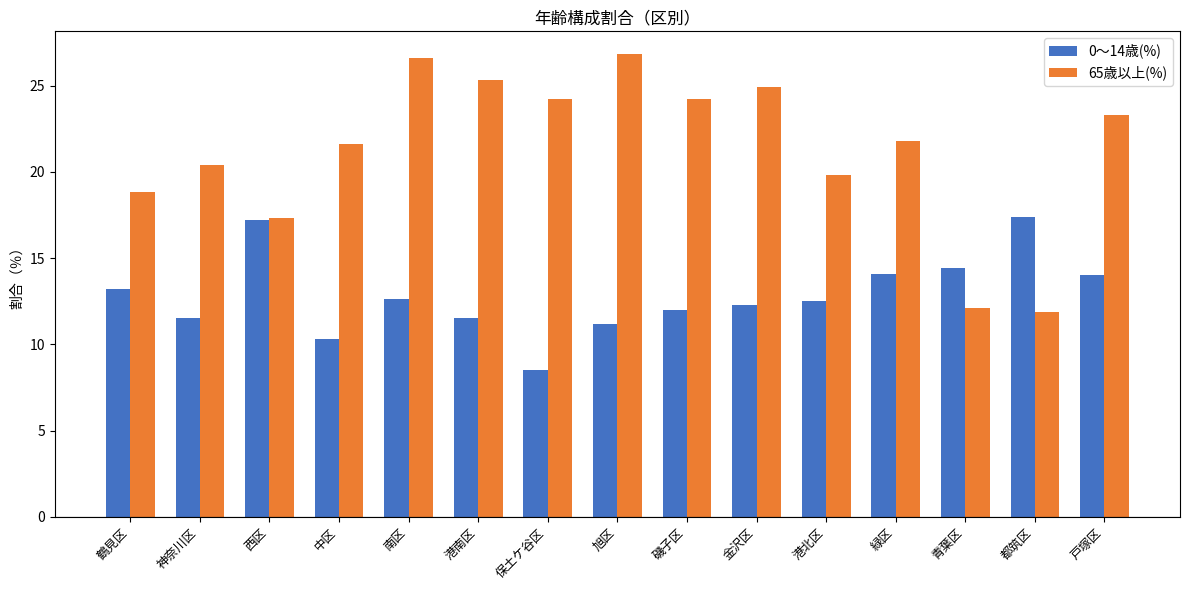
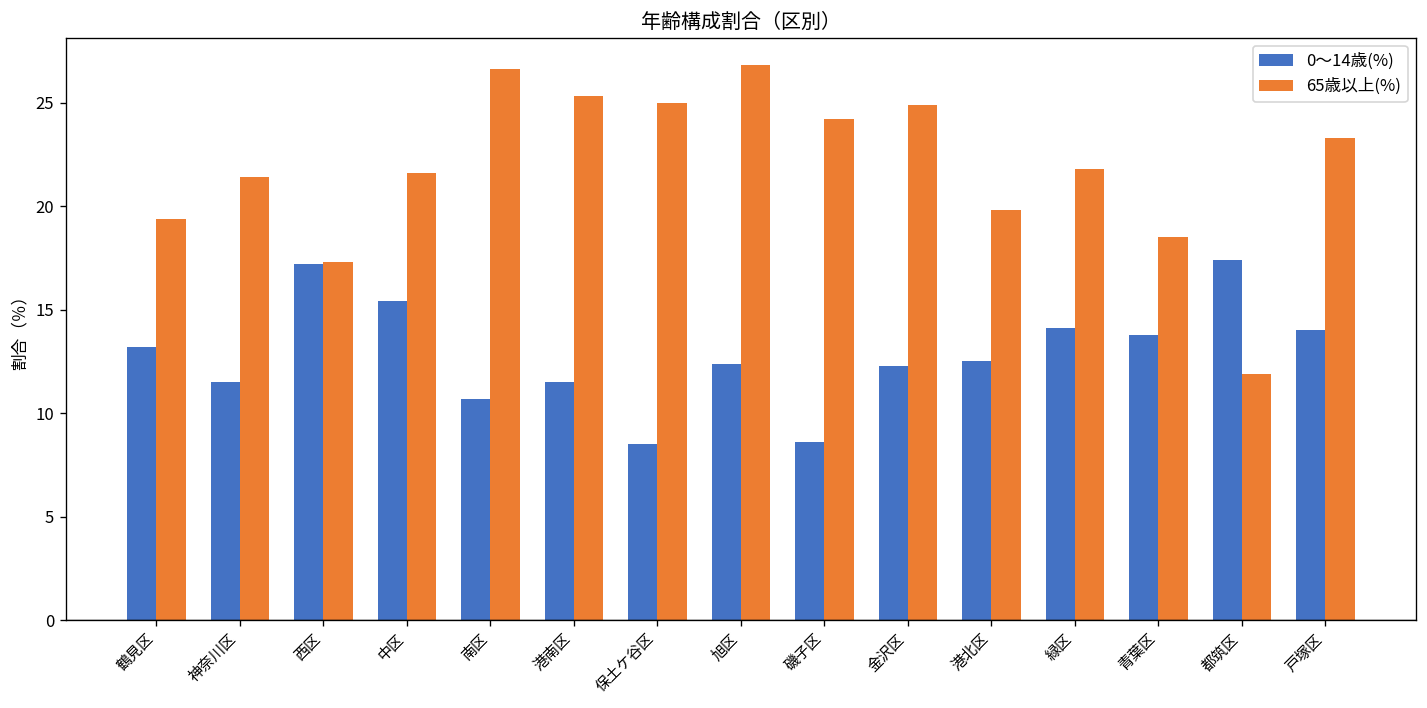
  {
    "0～14歳(%)": {
      "鶴見区": 13.2,
      "神奈川区": 11.5,
      "西区": 17.2,
-     "中区": 10.3,
-     "南区": 12.6,
+     "中区": 15.4,
+     "南区": 10.7,
      "港南区": 11.5,
      "保土ケ谷区": 8.5,
-     "旭区": 11.2,
-     "磯子区": 12.0,
+     "旭区": 12.4,
+     "磯子区": 8.6,
      "金沢区": 12.3,
      "港北区": 12.5,
      "緑区": 14.1,
-     "青葉区": 14.4,
+     "青葉区": 13.8,
      "都筑区": 17.4,
      "戸塚区": 14.0
    },
    "65歳以上(%)": {
-     "鶴見区": 18.8,
-     "神奈川区": 20.4,
+     "鶴見区": 19.4,
+     "神奈川区": 21.4,
      "西区": 17.3,
      "中区": 21.6,
      "南区": 26.6,
      "港南区": 25.3,
-     "保土ケ谷区": 24.2,
+     "保土ケ谷区": 25.0,
      "旭区": 26.8,
      "磯子区": 24.2,
      "金沢区": 24.9,
      "港北区": 19.8,
      "緑区": 21.8,
-     "青葉区": 12.1,
+     "青葉区": 18.5,
      "都筑区": 11.9,
      "戸塚区": 23.3
    }
  }
